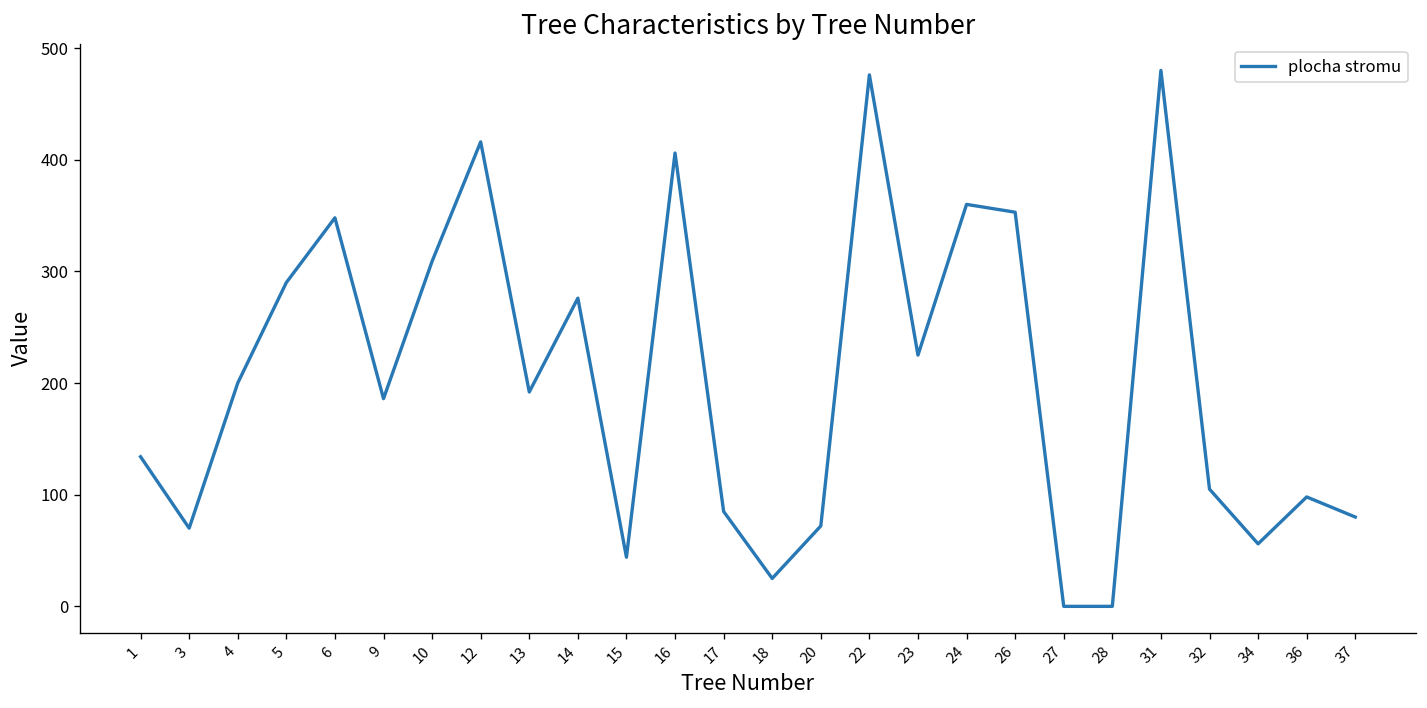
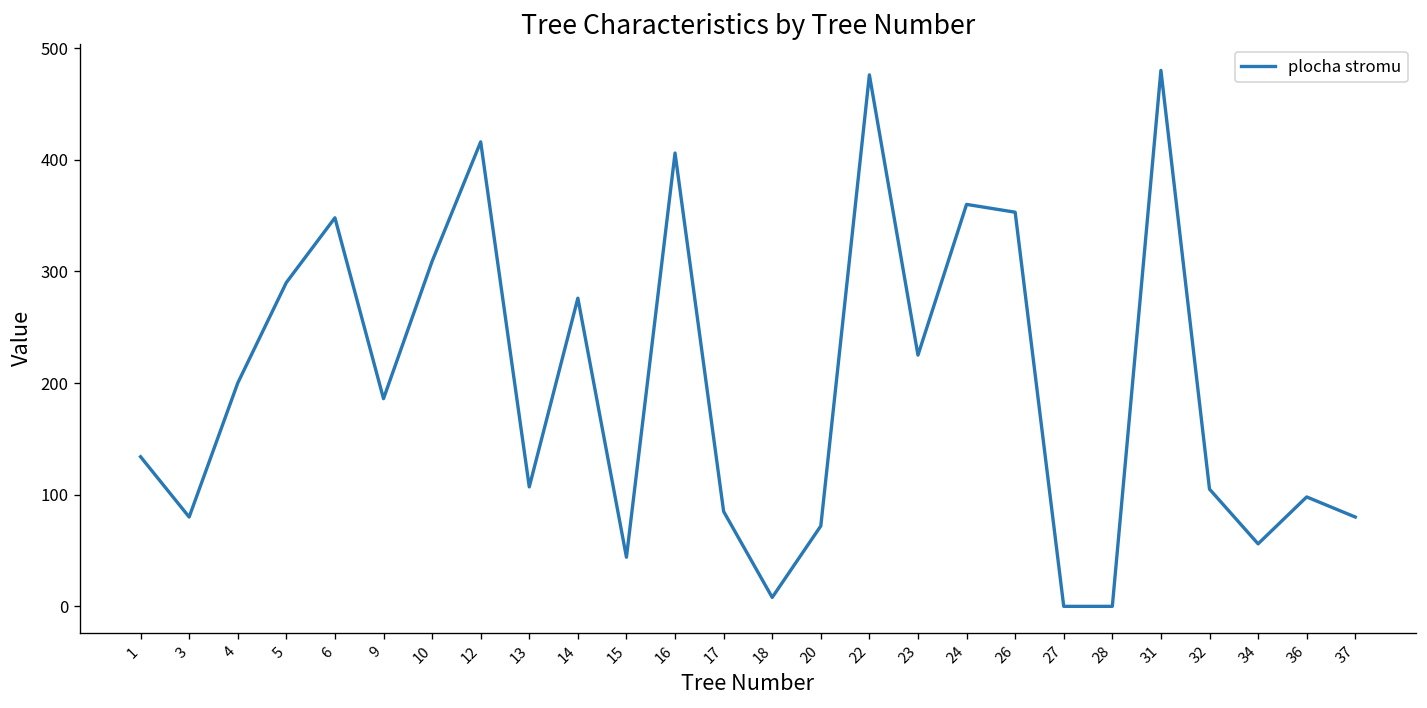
  {
    "1": 130,
-   "3": 70,
+   "3": 80,
    "4": 200,
    "5": 290,
    "6": 350,
    "9": 190,
    "10": 310,
    "12": 420,
-   "13": 190,
+   "13": 110,
    "14": 280,
    "15": 40,
    "16": 410,
    "17": 90,
-   "18": 30,
+   "18": 10,
    "20": 70,
    "22": 480,
    "23": 230,
    "24": 360,
    "26": 350,
    "27": 0,
    "28": 0,
    "31": 480,
    "32": 110,
    "34": 60,
    "36": 100,
    "37": 80
  }
